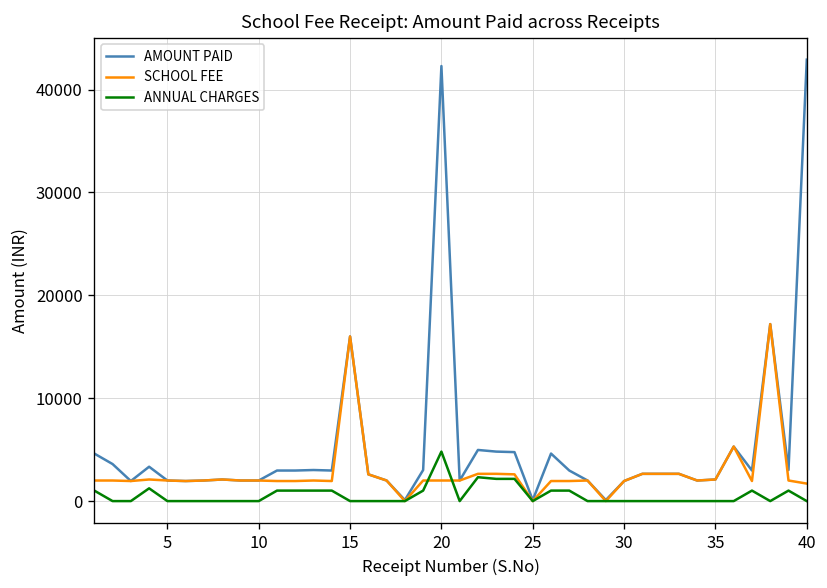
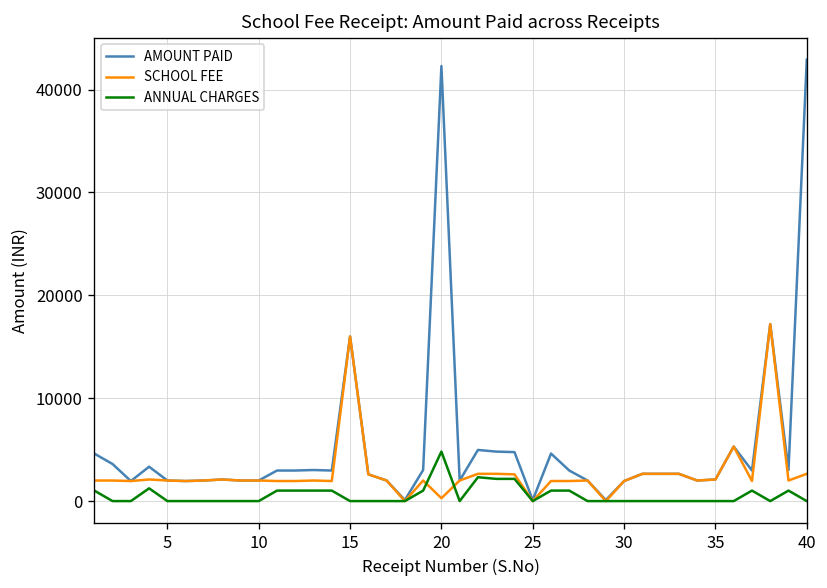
  {
    "AMOUNT PAID": {
      "20": 42000,
      "40": 43000
    },
    "SCHOOL FEE": {
-     "20": 2000,
-     "40": 2000
+     "20": 0,
+     "40": 3000
    },
    "ANNUAL CHARGES": {
      "5": 0,
      "10": 0,
      "15": 0,
      "20": 5000,
      "30": 0,
      "35": 0,
      "40": 0
    }
  }
